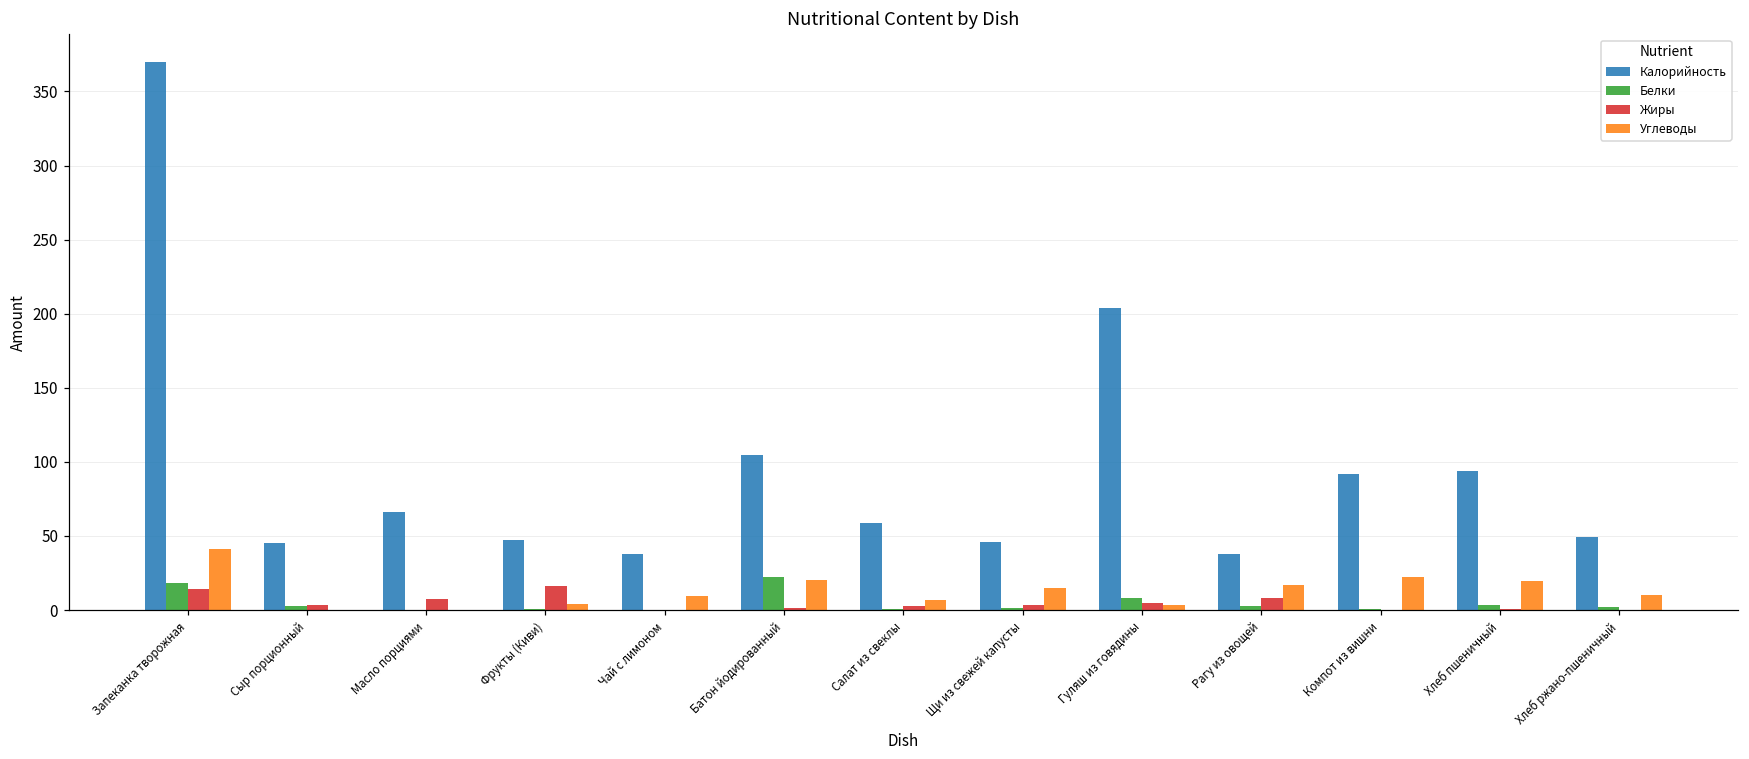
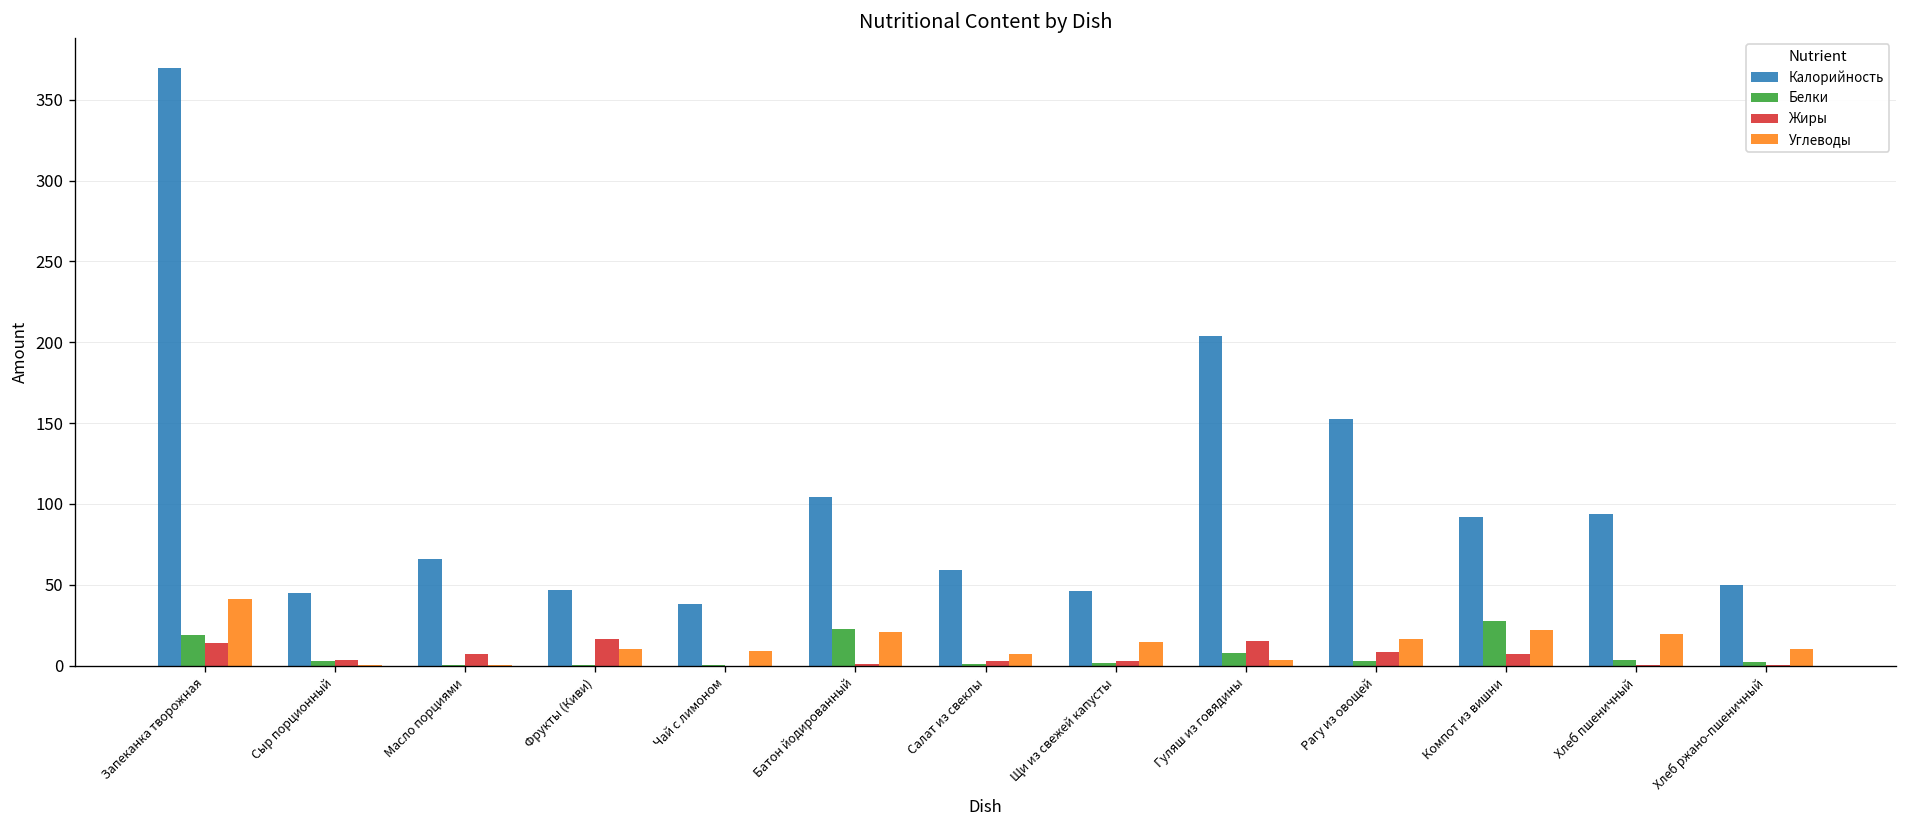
  {
    "Калорийность": {
      "Запеканка творожная": 370,
      "Сыр порционный": 45,
      "Масло порциями": 66,
      "Фрукты (Киви)": 47,
      "Чай с лимоном": 38,
      "Батон йодированный": 104,
      "Салат из свеклы": 59,
      "Щи из свежей капусты": 46,
      "Гуляш из говядины": 204,
-     "Рагу из овощей": 38,
+     "Рагу из овощей": 153,
      "Компот из вишни": 92,
      "Хлеб пшеничный": 94,
      "Хлеб ржано-пшеничный": 50
    },
    "Белки": {
      "Запеканка творожная": 19,
      "Сыр порционный": 3,
      "Батон йодированный": 23,
      "Гуляш из говядины": 8,
      "Рагу из овощей": 3,
-     "Компот из вишни": 0,
+     "Компот из вишни": 27,
      "Хлеб пшеничный": 3,
      "Хлеб ржано-пшеничный": 2
    },
    "Жиры": {
      "Запеканка творожная": 14,
      "Сыр порционный": 3,
      "Масло порциями": 7,
      "Фрукты (Киви)": 16,
      "Салат из свеклы": 3,
      "Щи из свежей капусты": 3,
-     "Гуляш из говядины": 5,
+     "Гуляш из говядины": 15,
      "Рагу из овощей": 8,
-     "Компот из вишни": 0
+     "Компот из вишни": 7
    },
    "Углеводы": {
      "Запеканка творожная": 41,
-     "Фрукты (Киви)": 4,
+     "Фрукты (Киви)": 10,
      "Чай с лимоном": 9,
      "Батон йодированный": 21,
      "Салат из свеклы": 7,
      "Щи из свежей капусты": 15,
      "Гуляш из говядины": 3,
      "Рагу из овощей": 17,
      "Компот из вишни": 22,
      "Хлеб пшеничный": 19,
      "Хлеб ржано-пшеничный": 10
    }
  }
